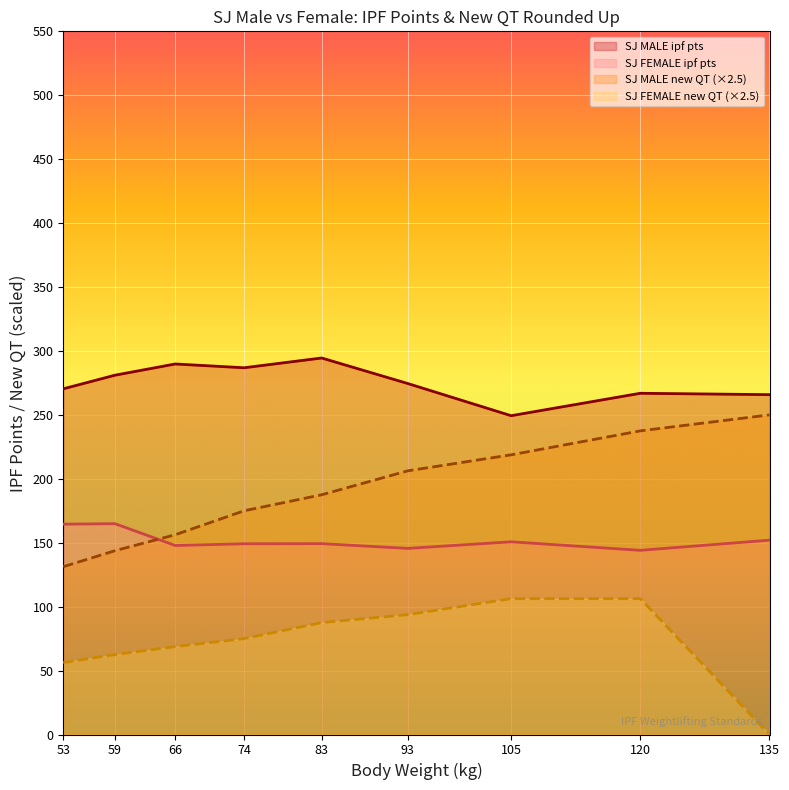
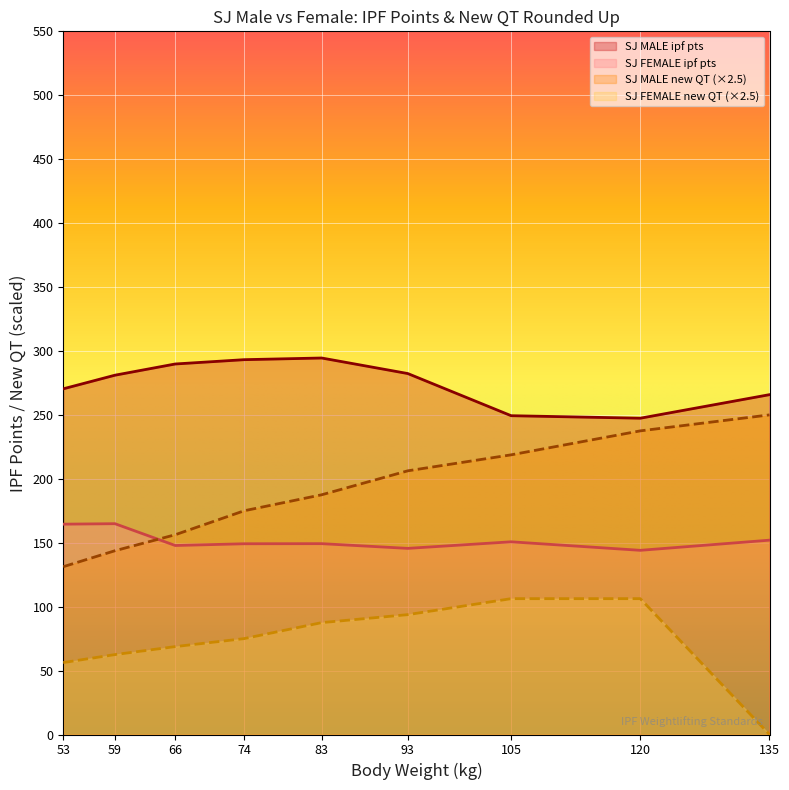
  {
    "SJ MALE ipf pts": {
      "53": 270,
      "59": 281,
      "66": 290,
-     "74": 287,
+     "74": 293,
      "83": 294,
-     "93": 275,
+     "93": 282,
      "105": 249,
-     "120": 267,
+     "120": 247,
      "135": 266
    }
  }
